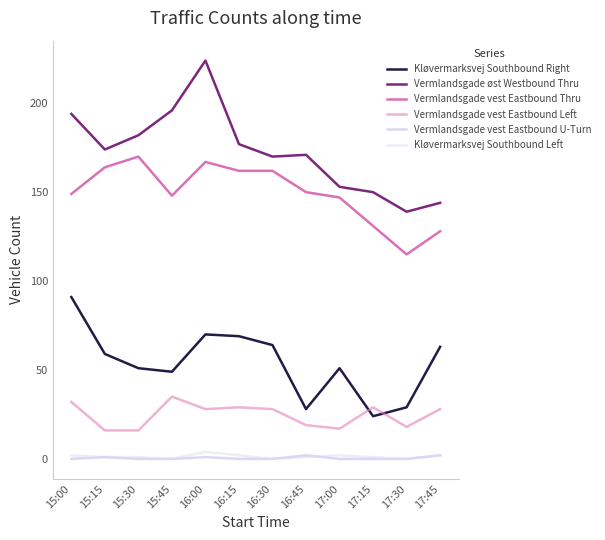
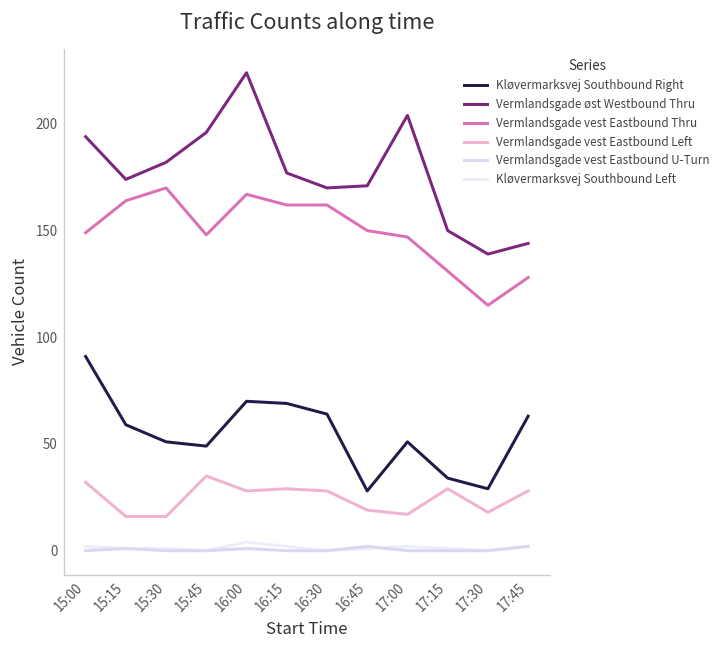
  {
    "Kløvermarksvej Southbound Right": {
      "15:00": 91,
      "15:15": 59,
      "15:30": 51,
      "15:45": 49,
      "16:00": 70,
      "16:15": 69,
      "16:30": 64,
      "16:45": 28,
      "17:00": 51,
-     "17:15": 24,
+     "17:15": 34,
      "17:30": 29,
      "17:45": 63
    },
    "Vermlandsgade øst Westbound Thru": {
      "15:00": 194,
      "15:15": 174,
      "15:30": 182,
      "15:45": 196,
      "16:00": 224,
      "16:15": 177,
      "16:30": 170,
      "16:45": 171,
-     "17:00": 153,
+     "17:00": 204,
      "17:15": 150,
      "17:30": 139,
      "17:45": 144
    },
    "Vermlandsgade vest Eastbound Thru": {
      "15:00": 149,
      "15:15": 164,
      "15:30": 170,
      "15:45": 148,
      "16:00": 167,
      "16:15": 162,
      "16:30": 162,
      "16:45": 150,
      "17:00": 147,
      "17:15": 131,
      "17:30": 115,
      "17:45": 128
    }
  }
